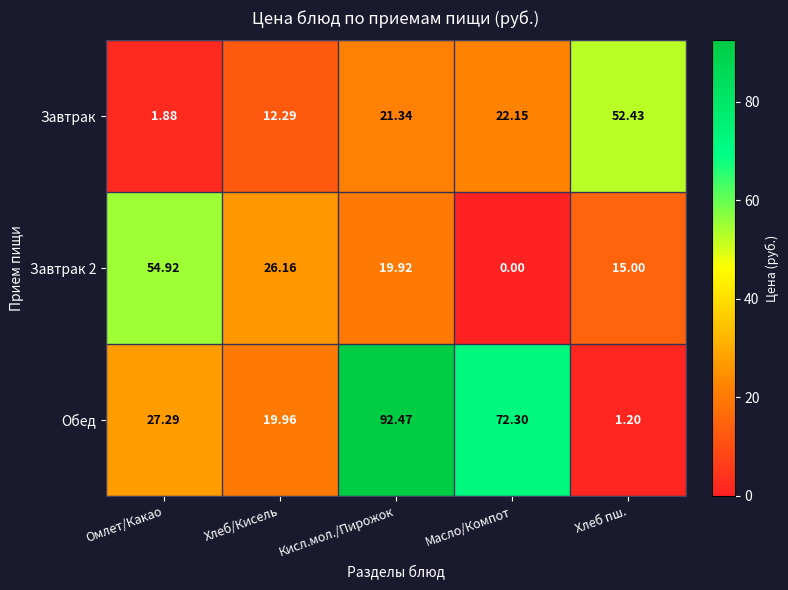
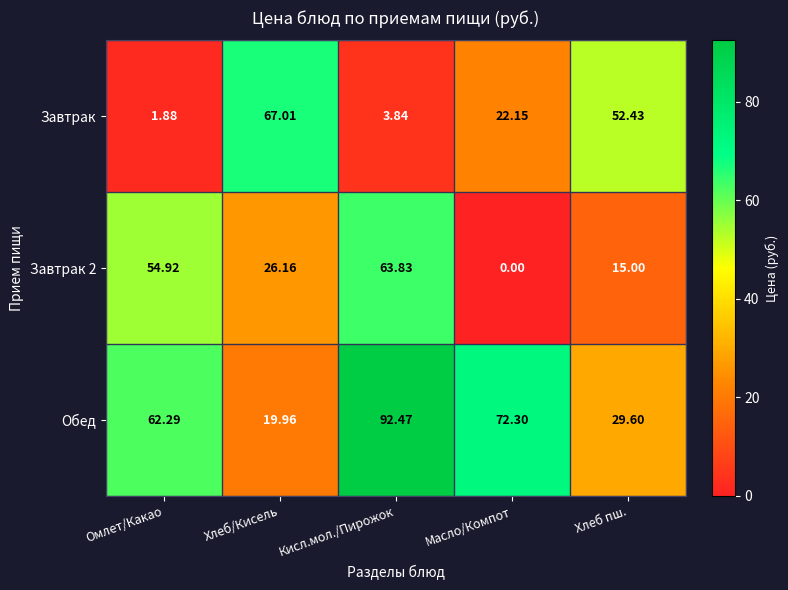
  {
    "Завтрак": {
      "Омлет/Какао": 1.88,
-     "Хлеб/Кисель": 12.29,
-     "Кисл.мол./Пирожок": 21.34,
+     "Хлеб/Кисель": 67.01,
+     "Кисл.мол./Пирожок": 3.84,
      "Масло/Компот": 22.15,
      "Хлеб пш.": 52.43
    },
    "Завтрак 2": {
      "Омлет/Какао": 54.92,
      "Хлеб/Кисель": 26.16,
-     "Кисл.мол./Пирожок": 19.92,
+     "Кисл.мол./Пирожок": 63.83,
      "Масло/Компот": 0.00,
      "Хлеб пш.": 15.00
    },
    "Обед": {
-     "Омлет/Какао": 27.29,
+     "Омлет/Какао": 62.29,
      "Хлеб/Кисель": 19.96,
      "Кисл.мол./Пирожок": 92.47,
      "Масло/Компот": 72.30,
-     "Хлеб пш.": 1.20
+     "Хлеб пш.": 29.60
    }
  }
